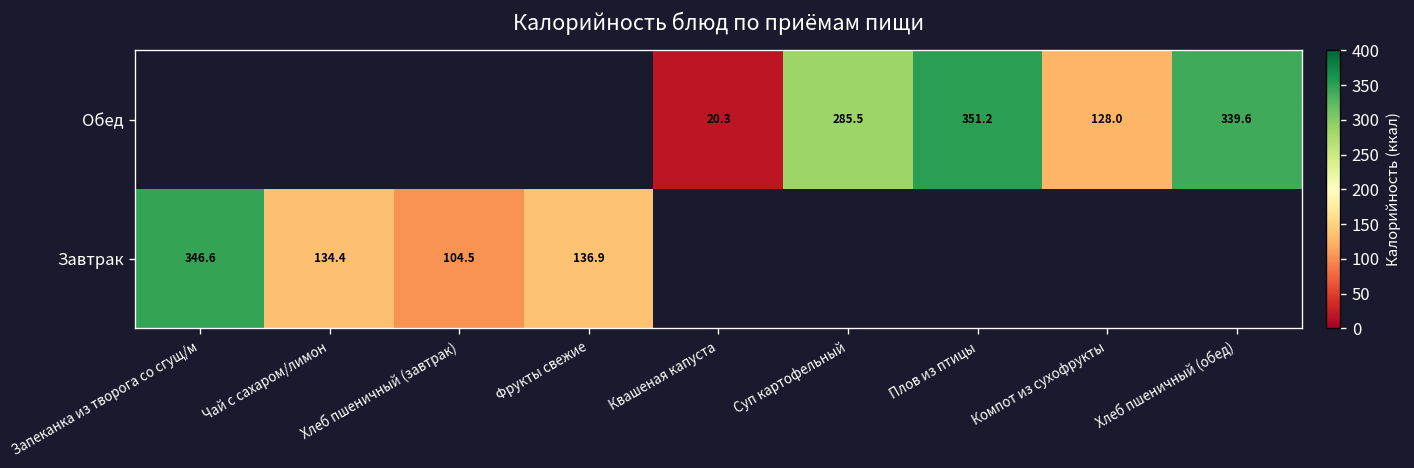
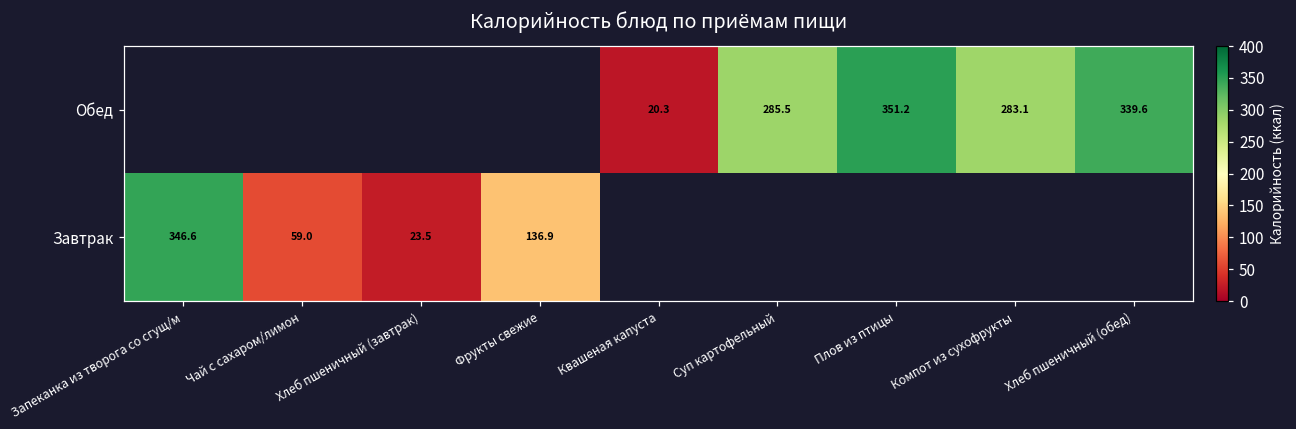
  {
    "Обед": {
      "Квашеная капуста": 20.3,
      "Суп картофельный": 285.5,
      "Плов из птицы": 351.2,
-     "Компот из сухофрукты": 128.0,
+     "Компот из сухофрукты": 283.1,
      "Хлеб пшеничный (обед)": 339.6
    },
    "Завтрак": {
      "Запеканка из творога со сгущ/м": 346.6,
-     "Чай с сахаром/лимон": 134.4,
-     "Хлеб пшеничный (завтрак)": 104.5,
+     "Чай с сахаром/лимон": 59.0,
+     "Хлеб пшеничный (завтрак)": 23.5,
      "Фрукты свежие": 136.9
    }
  }
